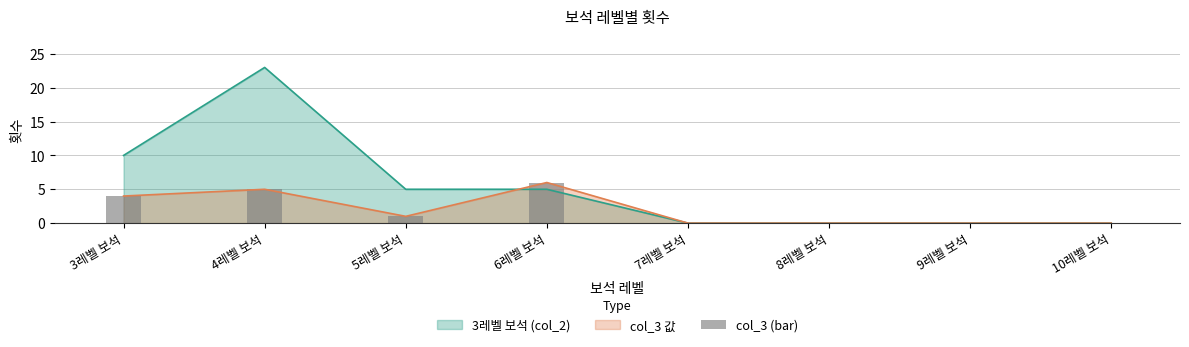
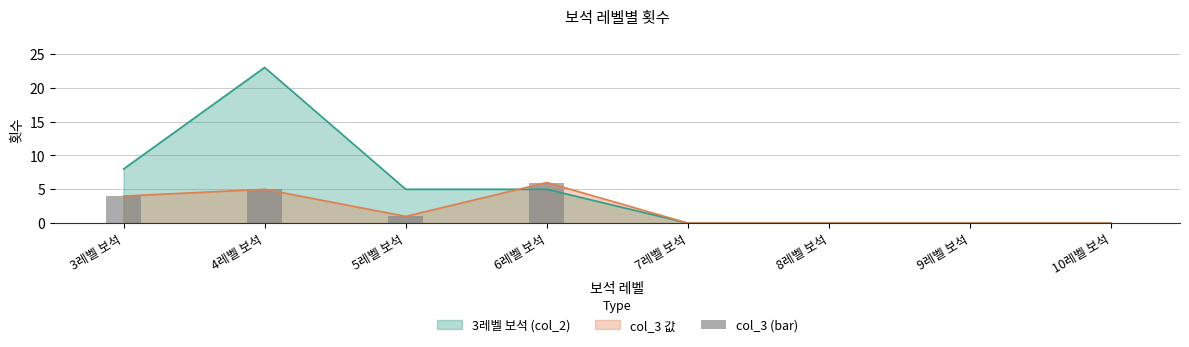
  {
    "3레벨 보석 (col_2)": {
-     "3레벨 보석": 10,
+     "3레벨 보석": 8,
      "4레벨 보석": 23,
      "5레벨 보석": 5,
      "6레벨 보석": 5
    },
    "col_3 값": {
      "3레벨 보석": 4,
      "4레벨 보석": 5,
      "5레벨 보석": 1,
      "6레벨 보석": 6,
      "7레벨 보석": 0,
      "8레벨 보석": 0,
      "9레벨 보석": 0,
      "10레벨 보석": 0
    }
  }
